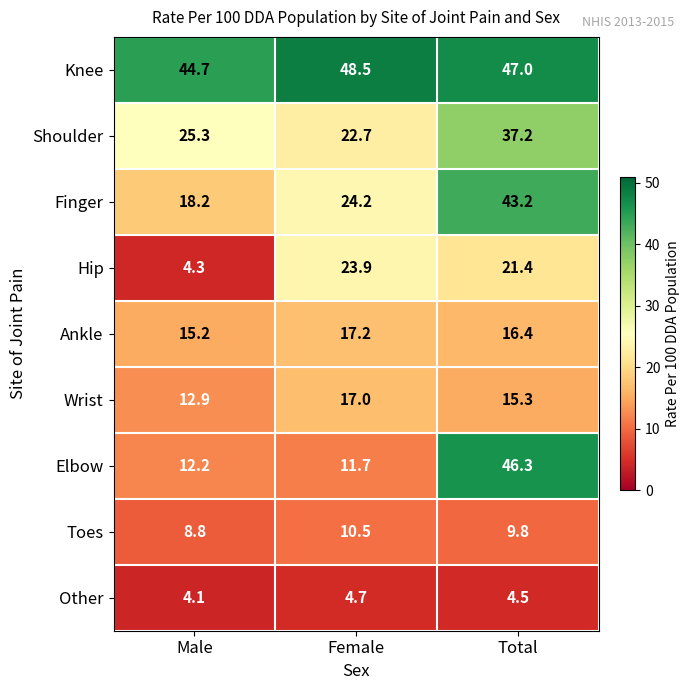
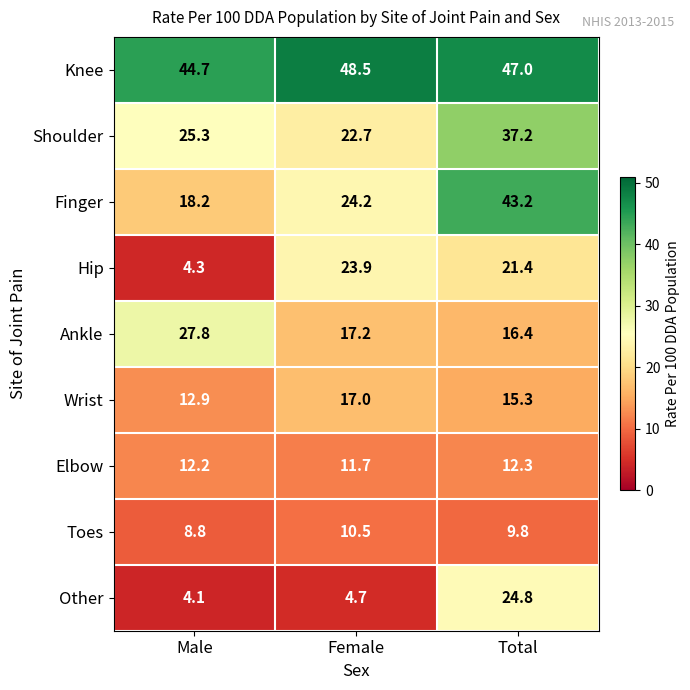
  {
    "Knee": {
      "Male": 44.7,
      "Female": 48.5,
      "Total": 47.0
    },
    "Shoulder": {
      "Male": 25.3,
      "Female": 22.7,
      "Total": 37.2
    },
    "Finger": {
      "Male": 18.2,
      "Female": 24.2,
      "Total": 43.2
    },
    "Hip": {
      "Male": 4.3,
      "Female": 23.9,
      "Total": 21.4
    },
    "Ankle": {
-     "Male": 15.2,
+     "Male": 27.8,
      "Female": 17.2,
      "Total": 16.4
    },
    "Wrist": {
      "Male": 12.9,
      "Female": 17.0,
      "Total": 15.3
    },
    "Elbow": {
      "Male": 12.2,
      "Female": 11.7,
-     "Total": 46.3
+     "Total": 12.3
    },
    "Toes": {
      "Male": 8.8,
      "Female": 10.5,
      "Total": 9.8
    },
    "Other": {
      "Male": 4.1,
      "Female": 4.7,
-     "Total": 4.5
+     "Total": 24.8
    }
  }
